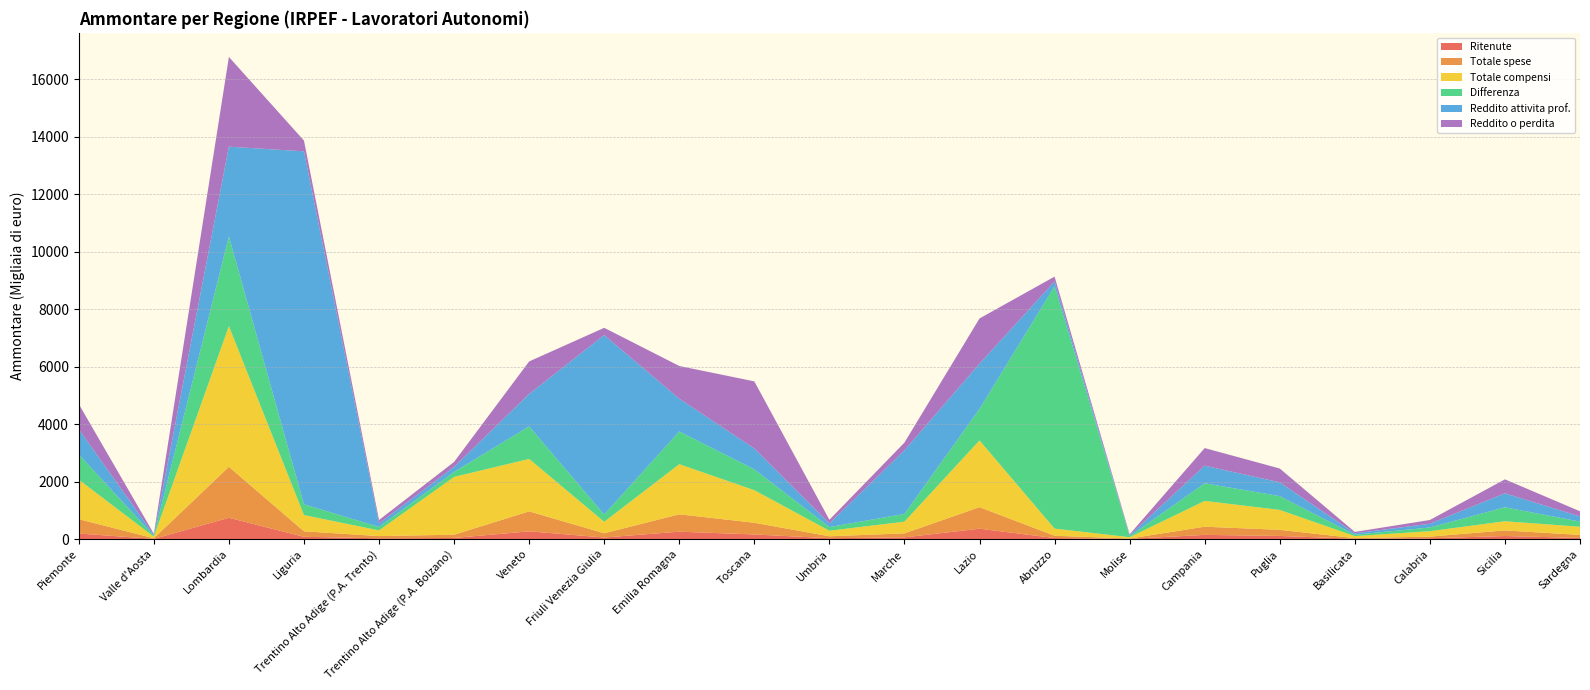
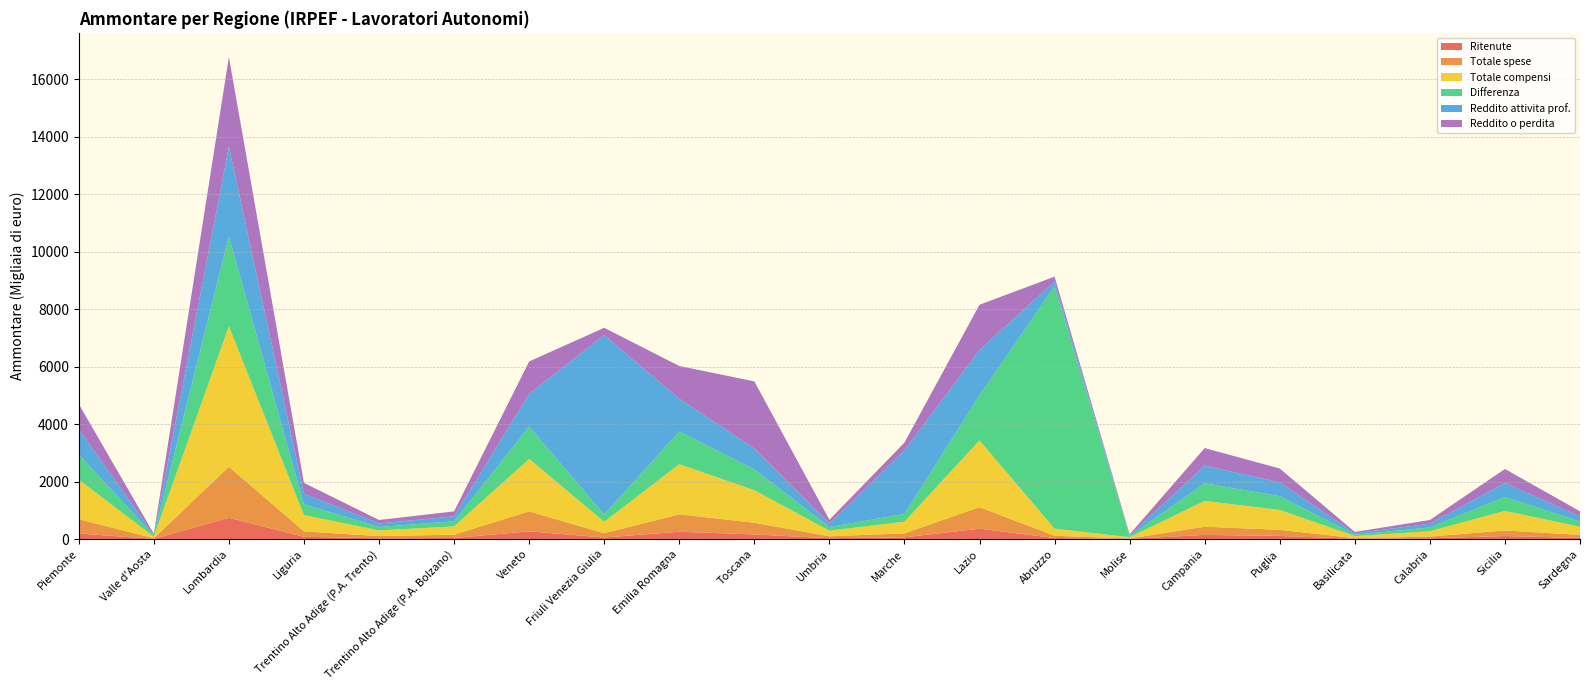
  {
    "Totale compensi": {
      "Piemonte": 1400,
      "Lombardia": 4900,
      "Liguria": 600,
      "Trentino Alto Adige (P.A. Trento)": 200,
-     "Trentino Alto Adige (P.A. Bolzano)": 2000,
+     "Trentino Alto Adige (P.A. Bolzano)": 300,
      "Veneto": 1800,
      "Friuli Venezia Giulia": 400,
      "Emilia Romagna": 1700,
      "Toscana": 1100,
      "Umbria": 200,
      "Marche": 400,
      "Lazio": 2300,
      "Abruzzo": 200,
      "Campania": 900,
      "Puglia": 700,
      "Calabria": 200,
-     "Sicilia": 300,
+     "Sicilia": 700,
      "Sardegna": 300
    },
    "Differenza": {
      "Piemonte": 900,
      "Lombardia": 3100,
      "Liguria": 400,
      "Trentino Alto Adige (P.A. Trento)": 100,
      "Trentino Alto Adige (P.A. Bolzano)": 200,
      "Veneto": 1100,
      "Friuli Venezia Giulia": 300,
      "Emilia Romagna": 1100,
      "Toscana": 700,
      "Umbria": 100,
      "Marche": 300,
-     "Lazio": 1100,
+     "Lazio": 1600,
      "Abruzzo": 8400,
      "Campania": 600,
      "Puglia": 500,
      "Calabria": 100,
      "Sicilia": 500,
      "Sardegna": 200
    },
    "Reddito attivita prof.": {
      "Piemonte": 900,
      "Lombardia": 3100,
-     "Liguria": 12300,
+     "Liguria": 400,
      "Trentino Alto Adige (P.A. Trento)": 100,
      "Trentino Alto Adige (P.A. Bolzano)": 200,
      "Veneto": 1100,
      "Friuli Venezia Giulia": 6200,
      "Emilia Romagna": 1100,
      "Toscana": 700,
      "Umbria": 100,
      "Marche": 2200,
      "Lazio": 1600,
      "Abruzzo": 200,
      "Campania": 600,
      "Puglia": 500,
      "Calabria": 100,
      "Sicilia": 500,
      "Sardegna": 200
    },
    "Reddito o perdita": {
      "Piemonte": 900,
      "Lombardia": 3100,
      "Liguria": 400,
      "Trentino Alto Adige (P.A. Trento)": 100,
      "Trentino Alto Adige (P.A. Bolzano)": 200,
      "Veneto": 1100,
      "Friuli Venezia Giulia": 300,
      "Emilia Romagna": 1100,
      "Toscana": 2300,
      "Umbria": 100,
      "Marche": 300,
      "Lazio": 1600,
      "Abruzzo": 200,
      "Campania": 600,
      "Puglia": 500,
      "Calabria": 100,
      "Sicilia": 500,
      "Sardegna": 200
    }
  }
